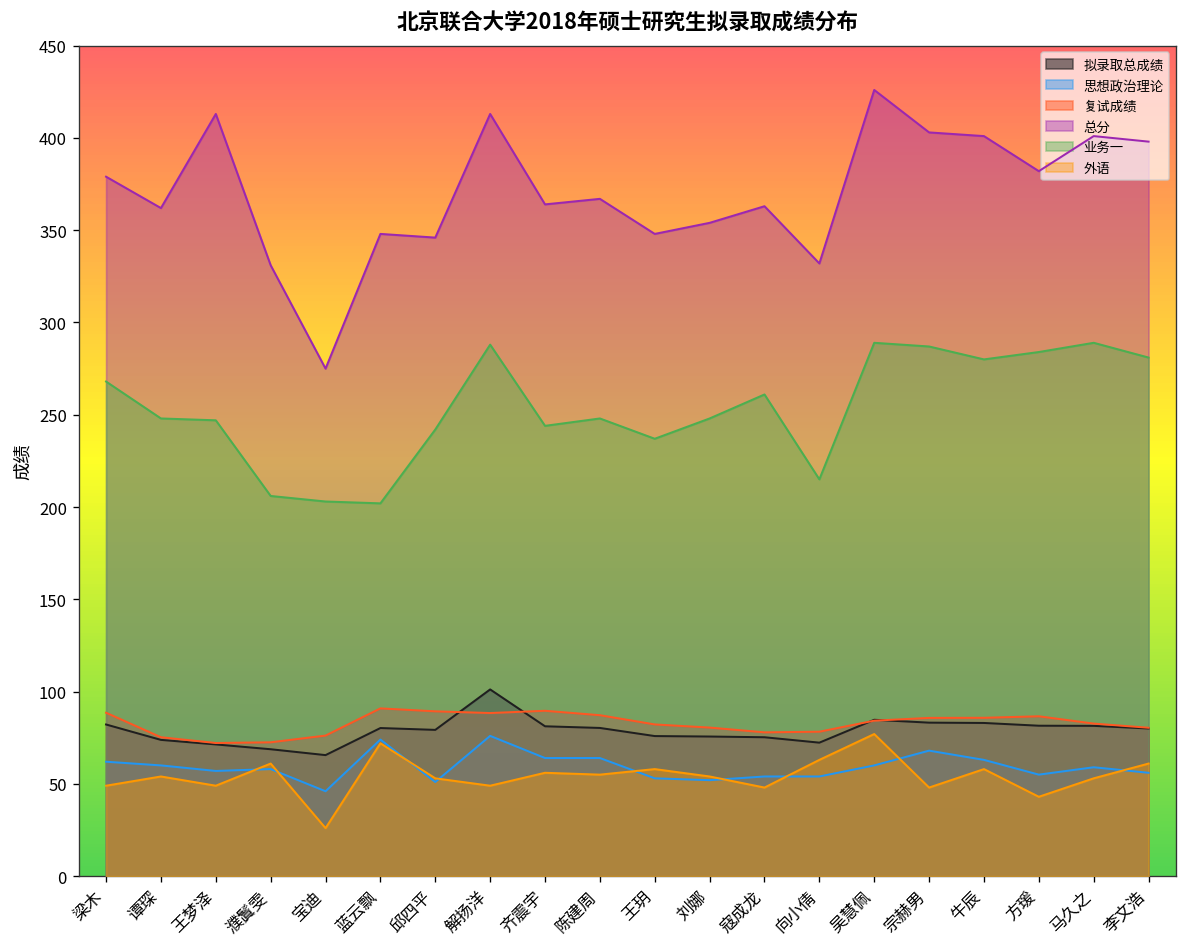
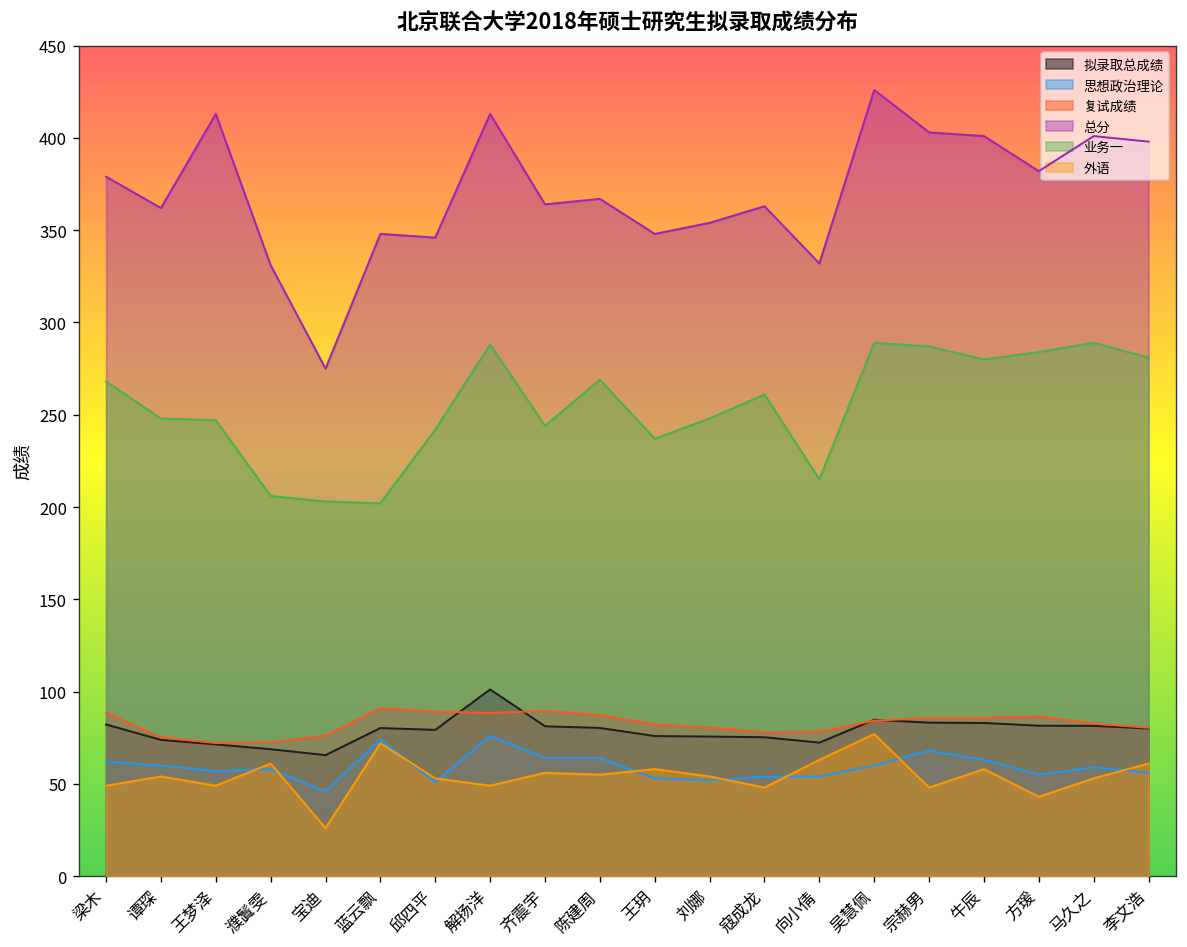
  {
    "拟录取总成绩": {
      "梁木": 82,
      "濮鬒雯": 69,
      "宝迪": 66,
      "蓝云飘": 80,
      "邱四平": 79,
      "解扬洋": 101,
      "齐震宇": 81,
      "陈建周": 80,
      "王玥": 76,
      "刘娜": 76,
      "寇成龙": 75,
      "向小倩": 72,
      "宗赫男": 83,
      "牛辰": 83,
      "方瑗": 82
    },
    "思想政治理论": {
      "梁木": 62,
      "谭琛": 60,
      "王梦泽": 57,
      "濮鬒雯": 58,
      "宝迪": 46,
      "蓝云飘": 74,
      "邱四平": 51,
      "解扬洋": 76,
      "齐震宇": 64,
      "陈建周": 64,
      "王玥": 53,
      "刘娜": 52,
      "寇成龙": 54,
      "向小倩": 54,
      "吴慧佩": 60,
      "宗赫男": 68,
      "牛辰": 63,
      "方瑗": 55,
      "马久之": 59,
      "李文浩": 56
    },
    "总分": {
      "梁木": 379,
      "谭琛": 362,
      "王梦泽": 413,
      "濮鬒雯": 331,
      "宝迪": 275,
      "蓝云飘": 348,
      "邱四平": 346,
      "解扬洋": 413,
      "齐震宇": 364,
      "陈建周": 367,
      "王玥": 348,
      "刘娜": 354,
      "寇成龙": 363,
      "向小倩": 332,
      "吴慧佩": 426,
      "宗赫男": 403,
      "牛辰": 401,
      "方瑗": 382
    },
    "业务一": {
      "梁木": 268,
      "谭琛": 248,
      "王梦泽": 247,
      "濮鬒雯": 206,
      "宝迪": 203,
      "蓝云飘": 202,
      "邱四平": 242,
      "解扬洋": 288,
      "齐震宇": 244,
-     "陈建周": 248,
+     "陈建周": 269,
      "王玥": 237,
      "刘娜": 248,
      "寇成龙": 261,
      "向小倩": 215,
      "吴慧佩": 289,
      "宗赫男": 287,
      "牛辰": 280,
      "方瑗": 284,
      "马久之": 289,
      "李文浩": 281
    }
  }
